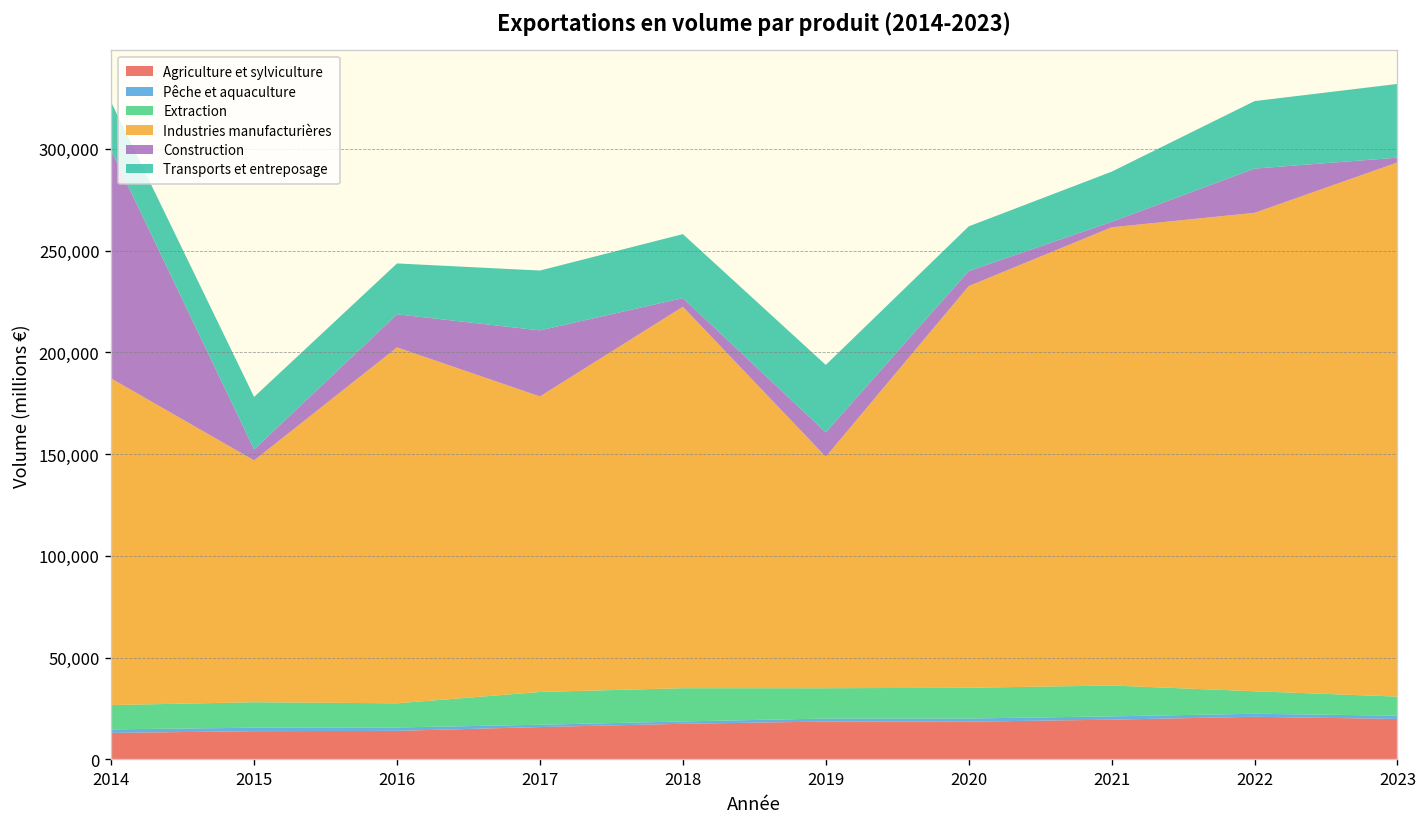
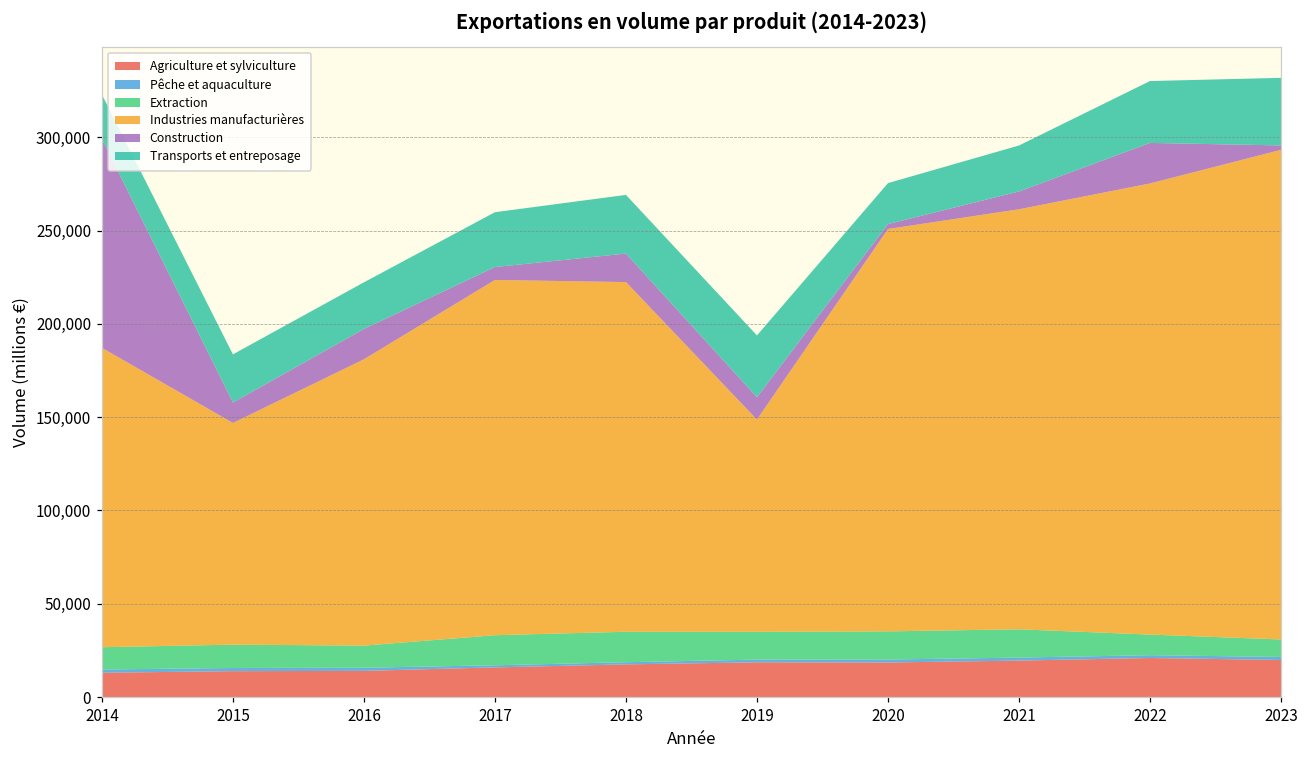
  {
    "Agriculture et sylviculture": {
      "2014": "13,000",
      "2015": "14,000",
      "2016": "14,000",
      "2020": "19,000",
      "2021": "20,000",
      "2022": "21,000",
      "2023": "20,000"
    },
    "Pêche et aquaculture": {
      "2014": "2,000",
      "2015": "2,000",
      "2016": "2,000",
      "2020": "2,000",
      "2021": "2,000",
      "2022": "1,000",
      "2023": "2,000"
    },
    "Industries manufacturières": {
      "2014": "160,000",
      "2015": "119,000",
-     "2016": "175,000",
-     "2017": "145,000",
+     "2016": "153,000",
+     "2017": "190,000",
      "2018": "187,000",
      "2019": "114,000",
-     "2020": "197,000",
+     "2020": "216,000",
      "2021": "225,000",
-     "2022": "235,000",
+     "2022": "242,000",
      "2023": "262,000"
    },
    "Construction": {
      "2014": "112,000",
-     "2015": "5,000",
+     "2015": "11,000",
      "2016": "16,000",
-     "2017": "32,000",
-     "2018": "4,000",
+     "2017": "7,000",
+     "2018": "15,000",
      "2019": "12,000",
-     "2020": "7,000",
-     "2021": "3,000",
+     "2020": "3,000",
+     "2021": "10,000",
      "2022": "22,000",
      "2023": "2,000"
    }
  }
